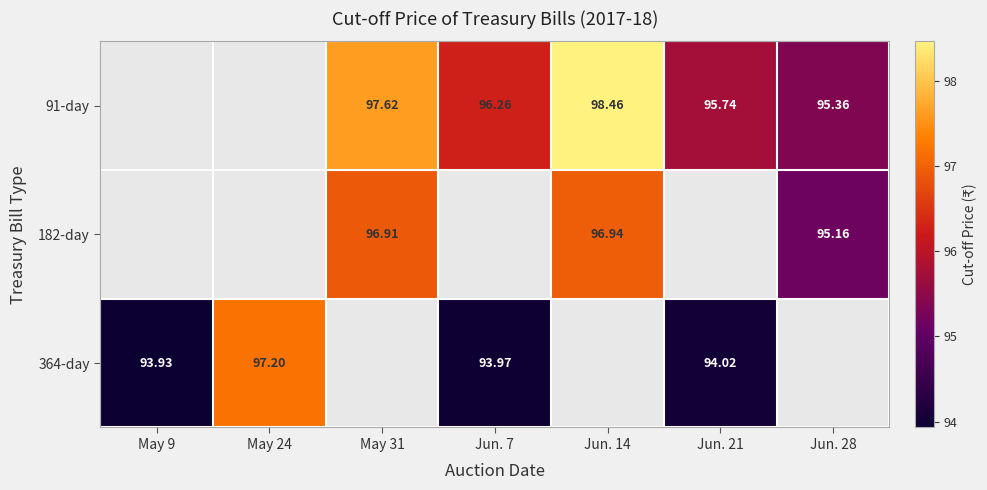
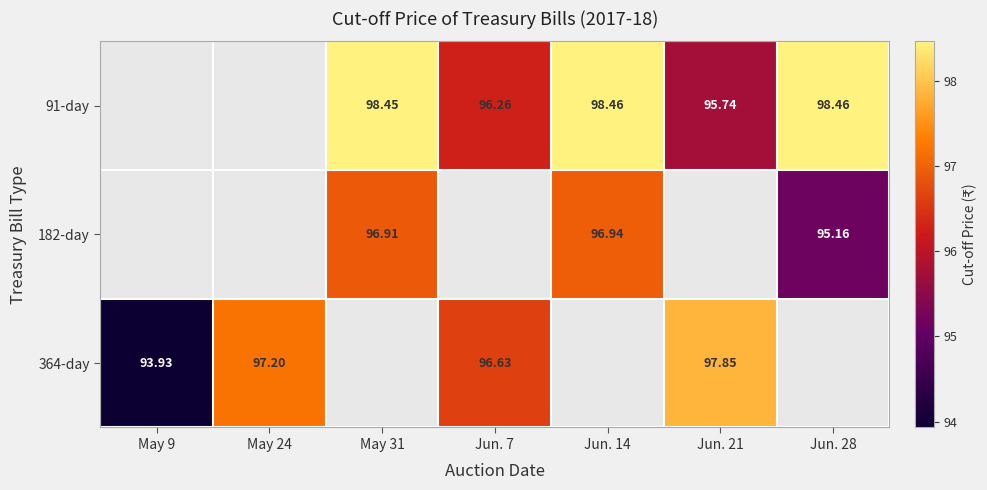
  {
    "91-day": {
-     "May 31": 97.62,
+     "May 31": 98.45,
      "Jun. 7": 96.26,
      "Jun. 14": 98.46,
      "Jun. 21": 95.74,
-     "Jun. 28": 95.36
+     "Jun. 28": 98.46
    },
    "182-day": {
      "May 31": 96.91,
      "Jun. 14": 96.94,
      "Jun. 28": 95.16
    },
    "364-day": {
      "May 9": 93.93,
      "May 24": 97.20,
-     "Jun. 7": 93.97,
-     "Jun. 21": 94.02
+     "Jun. 7": 96.63,
+     "Jun. 21": 97.85
    }
  }
